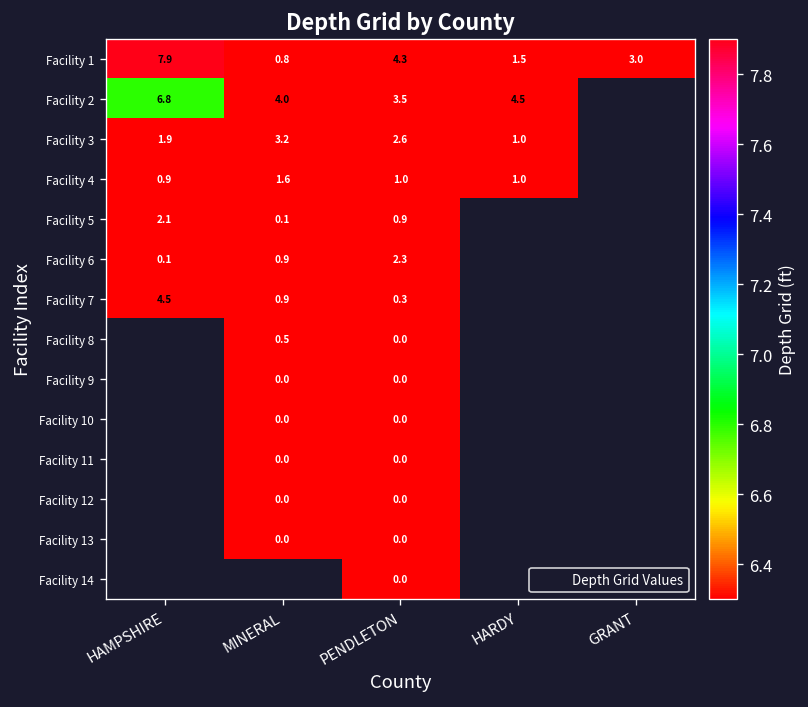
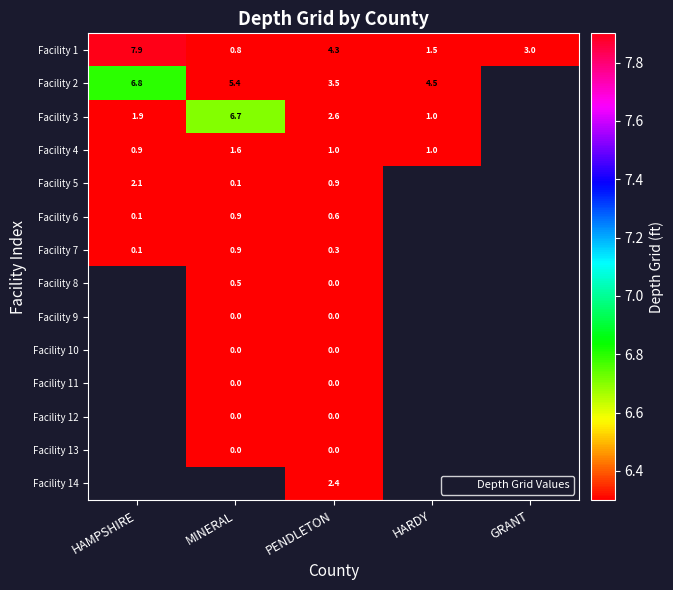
  {
    "Facility 1": {
      "HAMPSHIRE": 7.9,
      "MINERAL": 0.8,
      "PENDLETON": 4.3,
      "HARDY": 1.5,
      "GRANT": 3.0
    },
    "Facility 2": {
      "HAMPSHIRE": 6.8,
-     "MINERAL": 4.0,
+     "MINERAL": 5.4,
      "PENDLETON": 3.5,
      "HARDY": 4.5
    },
    "Facility 3": {
      "HAMPSHIRE": 1.9,
-     "MINERAL": 3.2,
+     "MINERAL": 6.7,
      "PENDLETON": 2.6,
      "HARDY": 1.0
    },
    "Facility 4": {
      "HAMPSHIRE": 0.9,
      "MINERAL": 1.6,
      "PENDLETON": 1.0,
      "HARDY": 1.0
    },
    "Facility 5": {
      "HAMPSHIRE": 2.1,
      "MINERAL": 0.1,
      "PENDLETON": 0.9
    },
    "Facility 6": {
      "HAMPSHIRE": 0.1,
      "MINERAL": 0.9,
-     "PENDLETON": 2.3
+     "PENDLETON": 0.6
    },
    "Facility 7": {
-     "HAMPSHIRE": 4.5,
+     "HAMPSHIRE": 0.1,
      "MINERAL": 0.9,
      "PENDLETON": 0.3
    },
    "Facility 8": {
      "MINERAL": 0.5,
      "PENDLETON": 0.0
    },
    "Facility 9": {
      "MINERAL": 0.0,
      "PENDLETON": 0.0
    },
    "Facility 10": {
      "MINERAL": 0.0,
      "PENDLETON": 0.0
    },
    "Facility 11": {
      "MINERAL": 0.0,
      "PENDLETON": 0.0
    },
    "Facility 12": {
      "MINERAL": 0.0,
      "PENDLETON": 0.0
    },
    "Facility 13": {
      "MINERAL": 0.0,
      "PENDLETON": 0.0
    },
    "Facility 14": {
-     "PENDLETON": 0.0
+     "PENDLETON": 2.4
    }
  }
